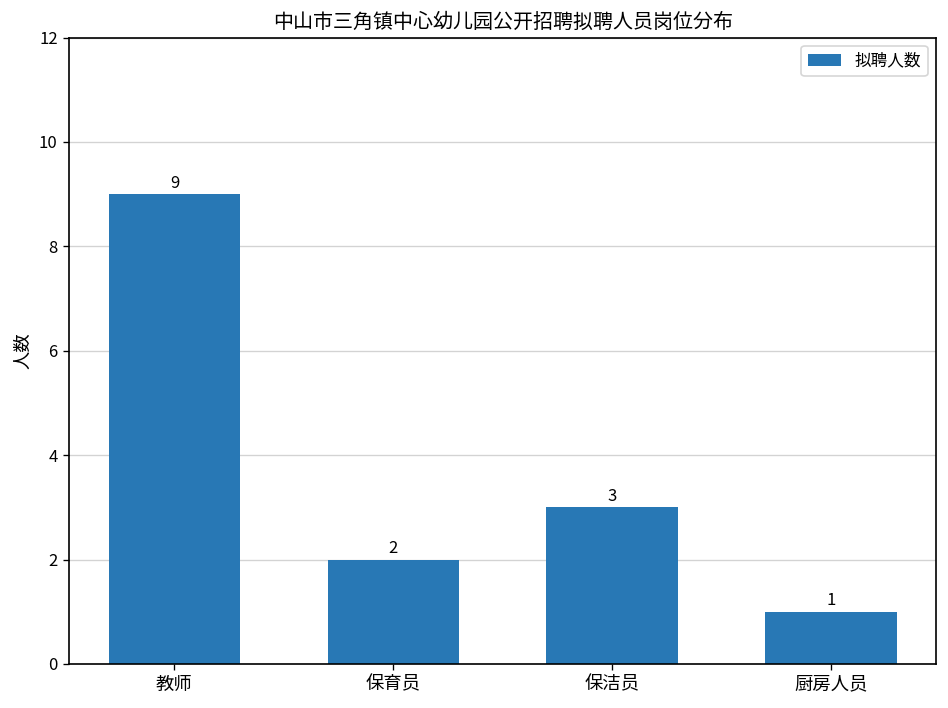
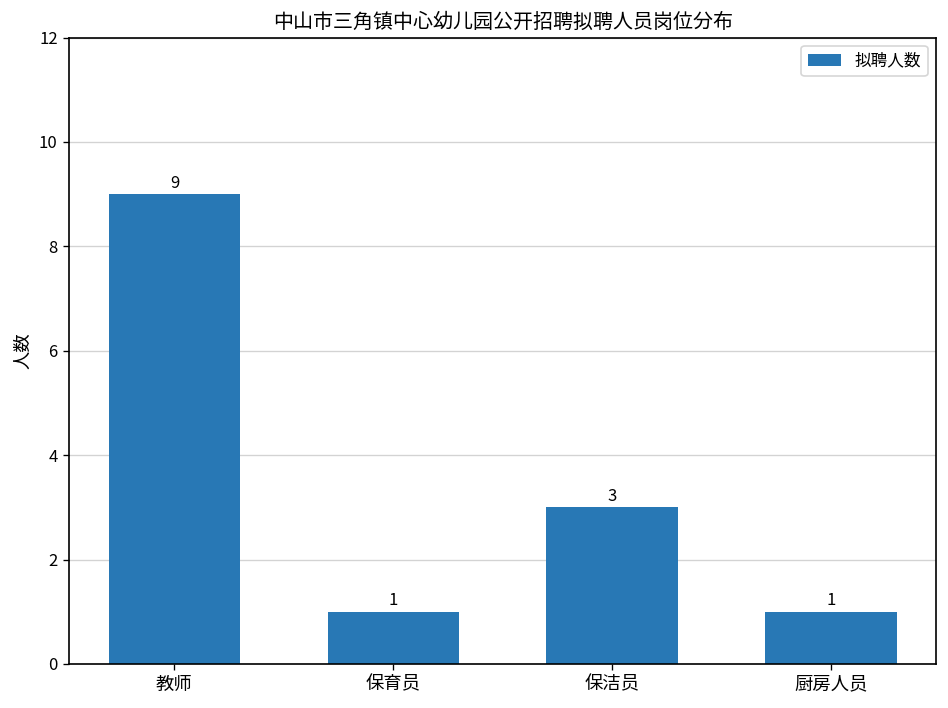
  {
    "教师": 9,
-   "保育员": 2,
+   "保育员": 1,
    "保洁员": 3,
    "厨房人员": 1
  }
